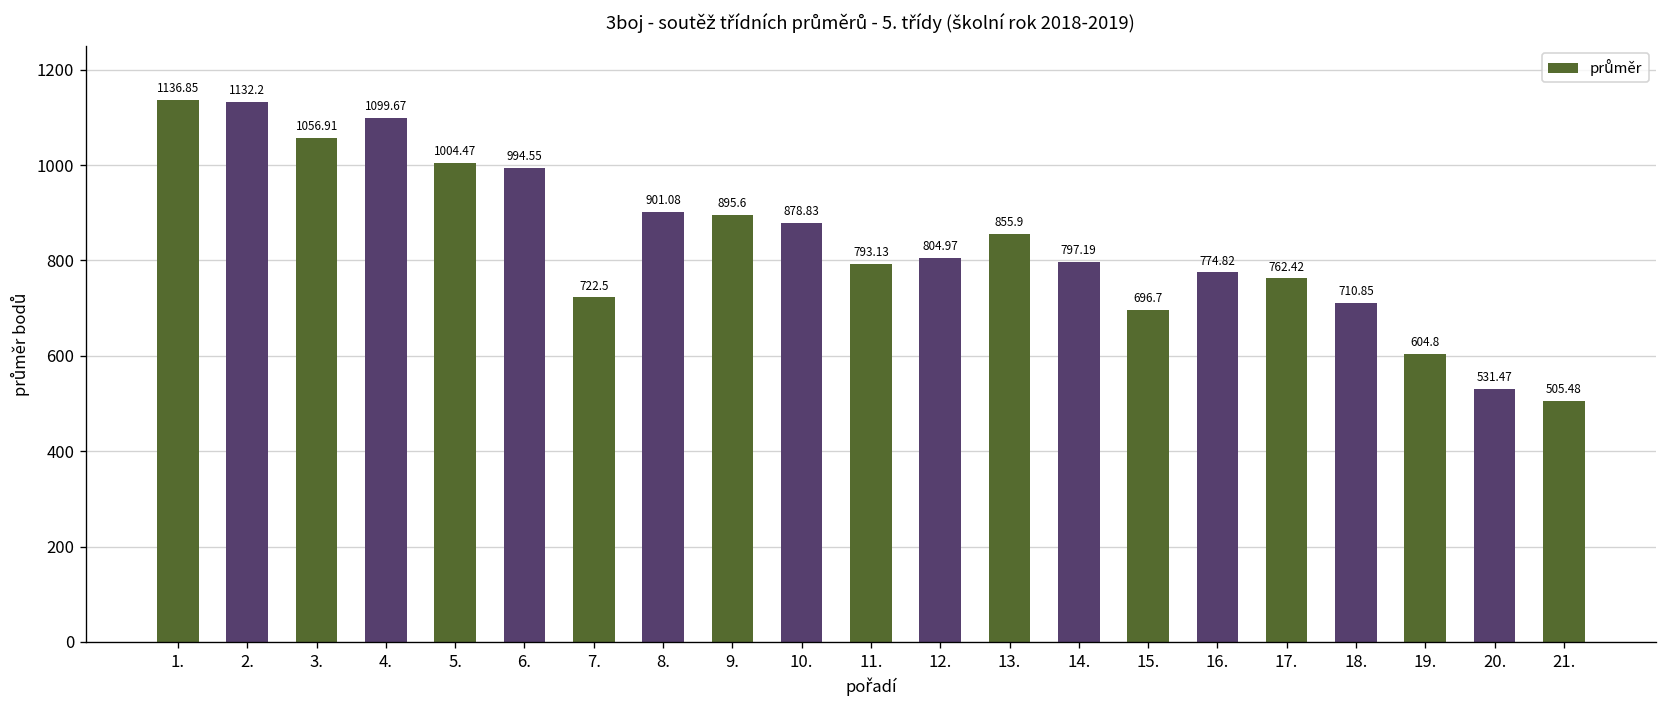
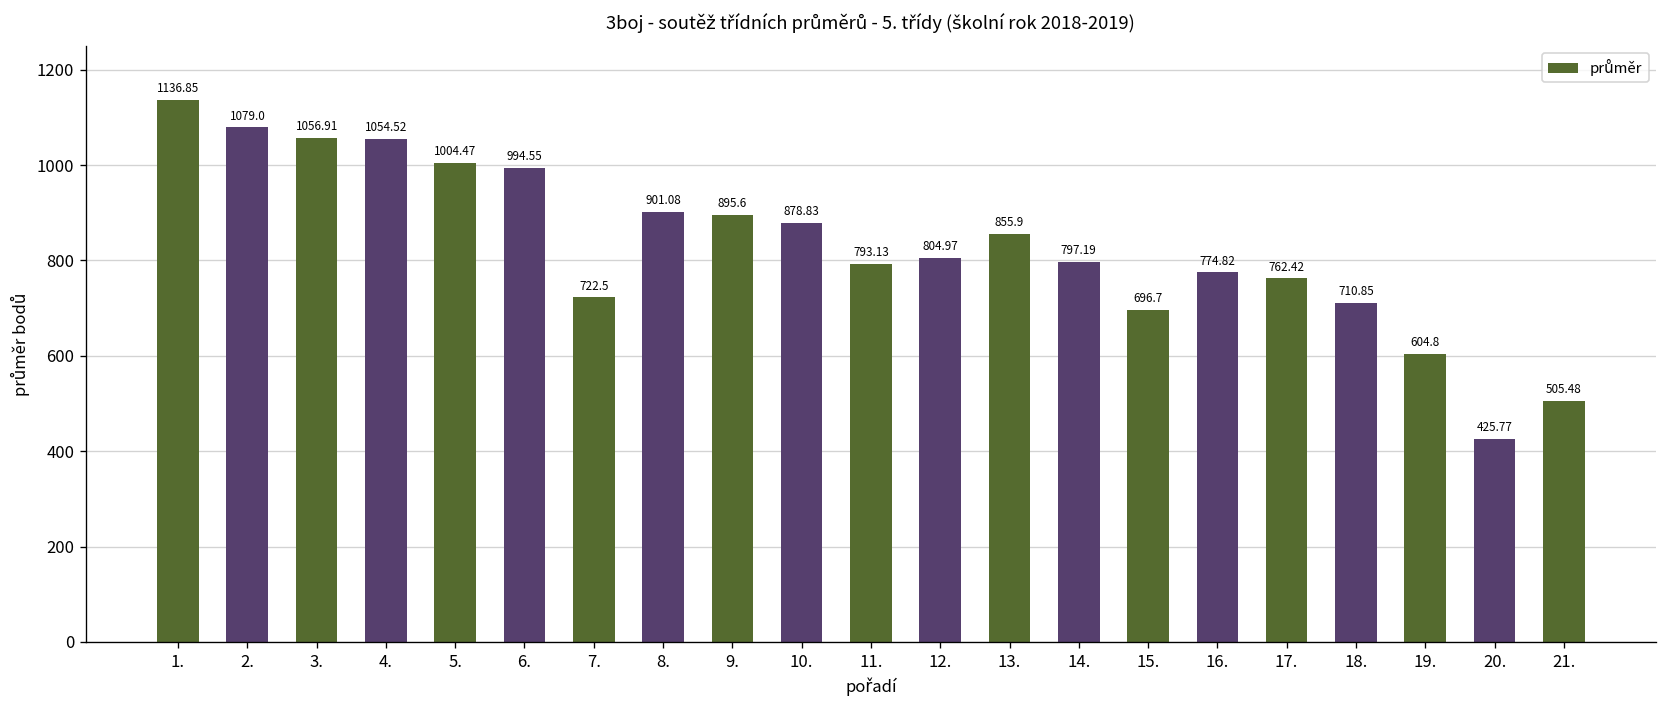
  {
    "1.": 1136.85,
-   "2.": 1132.2,
+   "2.": 1079.0,
    "3.": 1056.91,
-   "4.": 1099.67,
+   "4.": 1054.52,
    "5.": 1004.47,
    "6.": 994.55,
    "7.": 722.5,
    "8.": 901.08,
    "9.": 895.6,
    "10.": 878.83,
    "11.": 793.13,
    "12.": 804.97,
    "13.": 855.9,
    "14.": 797.19,
    "15.": 696.7,
    "16.": 774.82,
    "17.": 762.42,
    "18.": 710.85,
    "19.": 604.8,
-   "20.": 531.47,
+   "20.": 425.77,
    "21.": 505.48
  }
